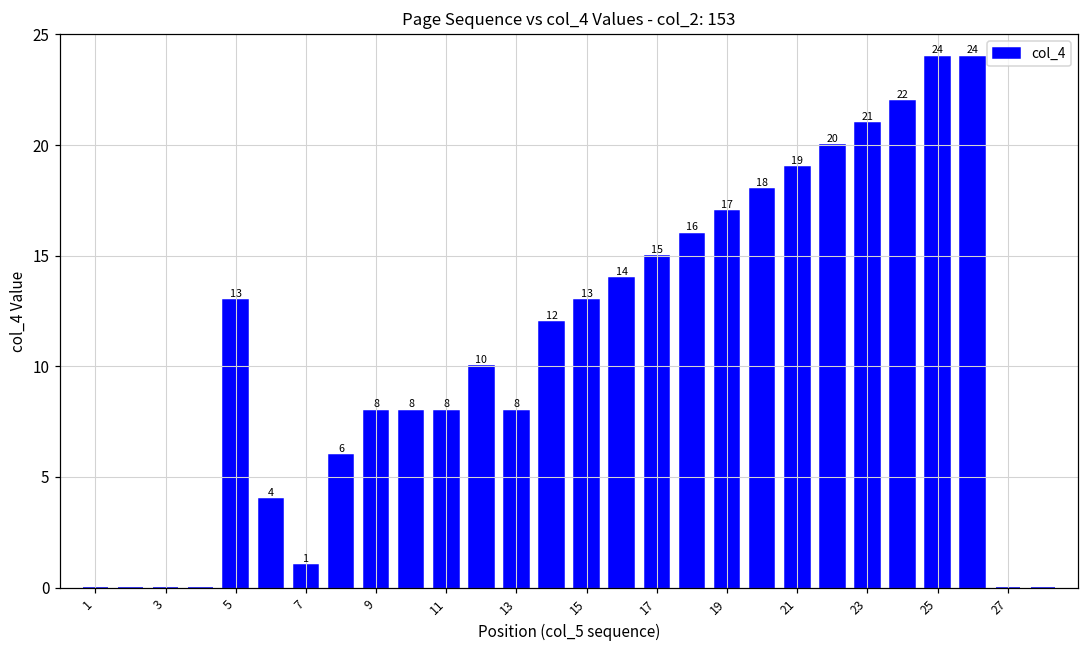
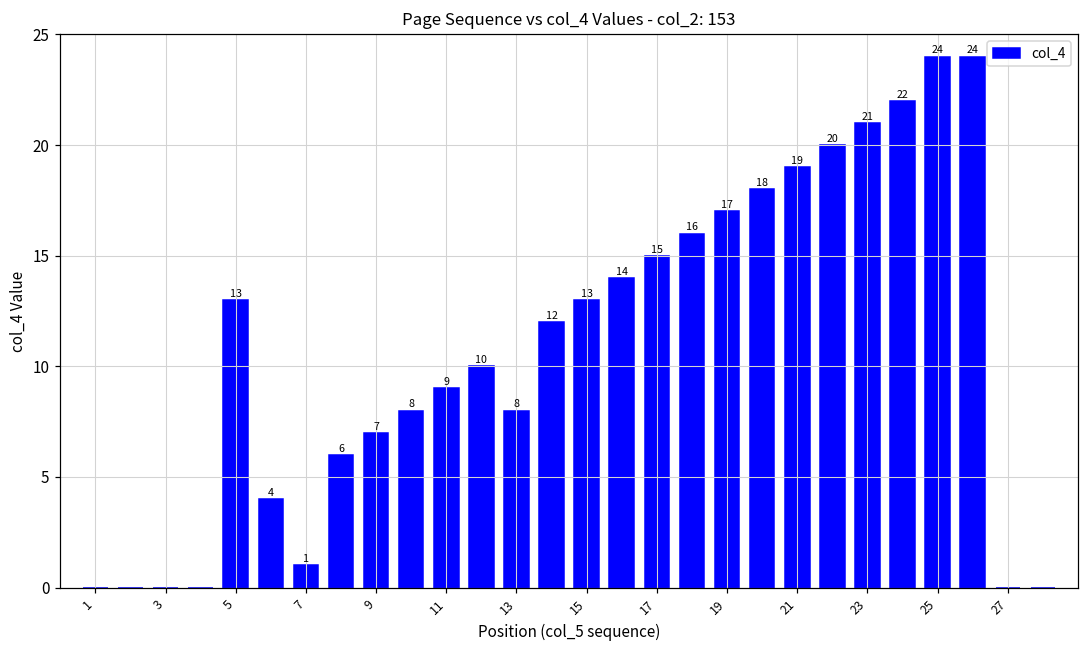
  {
    "5": 13,
    "7": 1,
-   "9": 8,
-   "11": 8,
+   "9": 7,
+   "11": 9,
    "13": 8,
    "15": 13,
    "17": 15,
    "19": 17,
    "21": 19,
    "23": 21,
    "25": 24
  }
